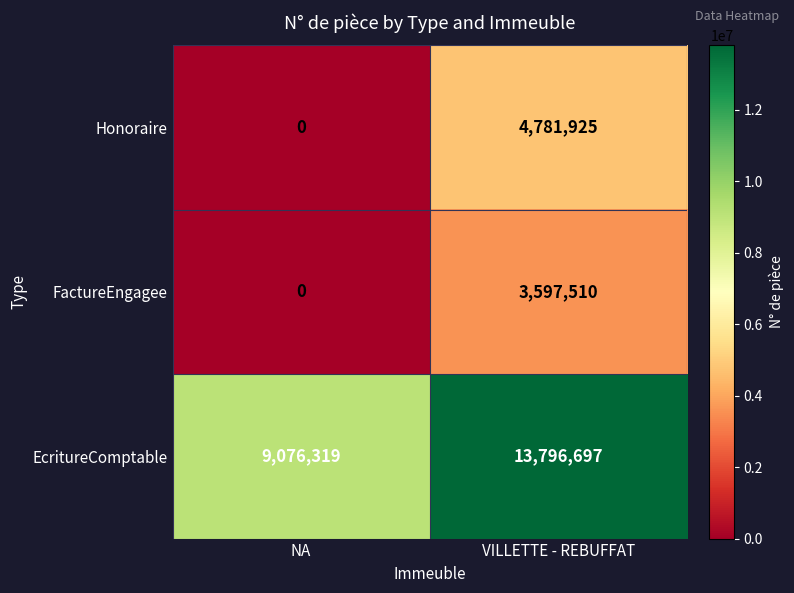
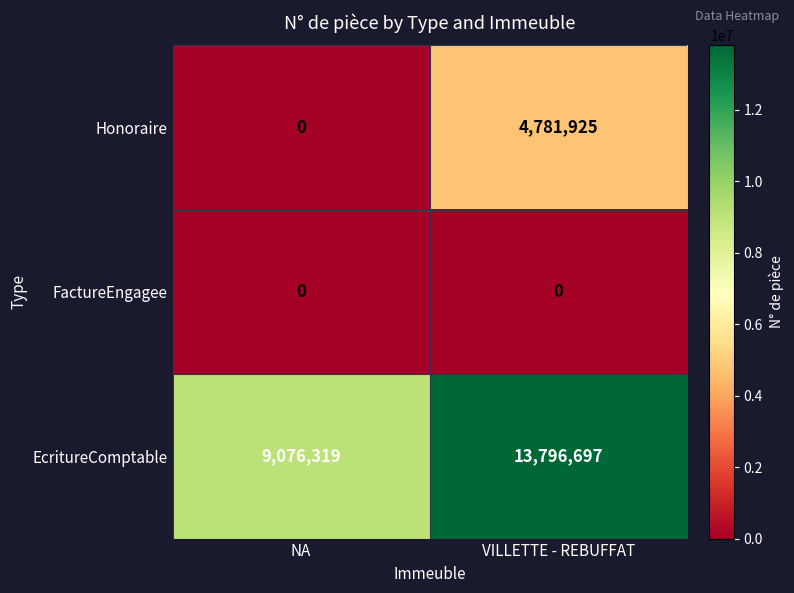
  {
    "Honoraire": {
      "NA": "0",
      "VILLETTE - REBUFFAT": "4,781,925"
    },
    "FactureEngagee": {
      "NA": "0",
-     "VILLETTE - REBUFFAT": "3,597,510"
+     "VILLETTE - REBUFFAT": "0"
    },
    "EcritureComptable": {
      "NA": "9,076,319",
      "VILLETTE - REBUFFAT": "13,796,697"
    }
  }
